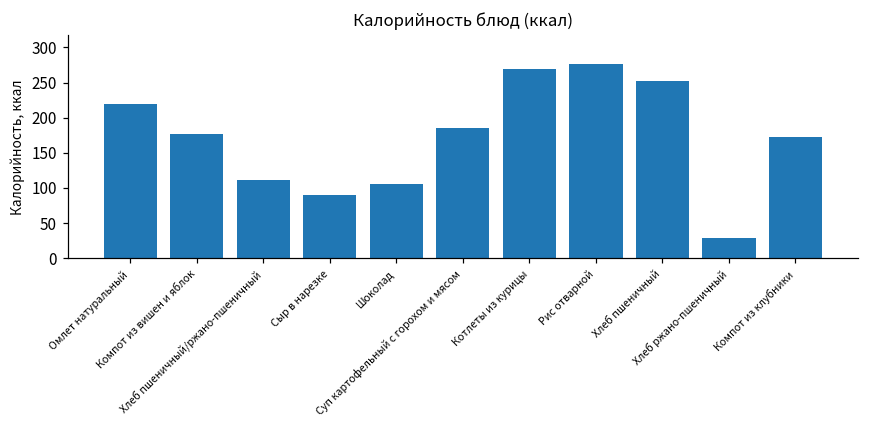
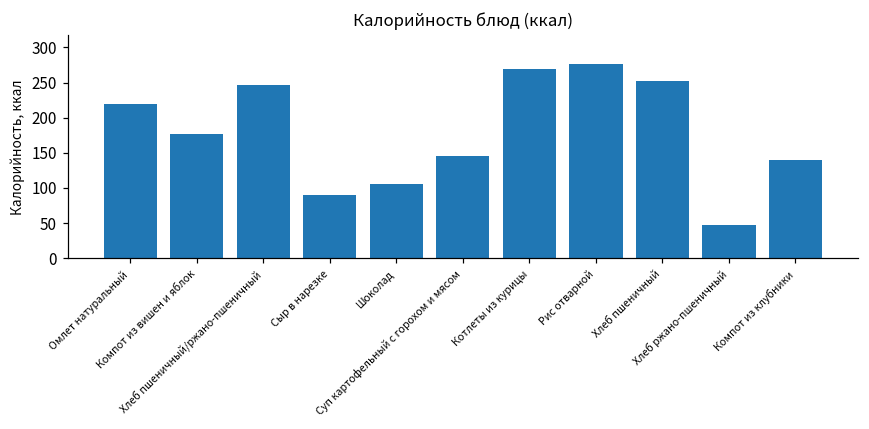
  {
    "Омлет натуральный": 220,
    "Компот из вишен и яблок": 180,
-   "Хлеб пшеничный/ржано-пшеничный": 110,
+   "Хлеб пшеничный/ржано-пшеничный": 250,
    "Сыр в нарезке": 90,
    "Шоколад": 110,
-   "Суп картофельный с горохом и мясом": 190,
+   "Суп картофельный с горохом и мясом": 150,
    "Котлеты из курицы": 270,
    "Рис отварной": 280,
    "Хлеб пшеничный": 250,
-   "Хлеб ржано-пшеничный": 30,
-   "Компот из клубники": 170
+   "Хлеб ржано-пшеничный": 50,
+   "Компот из клубники": 140
  }
